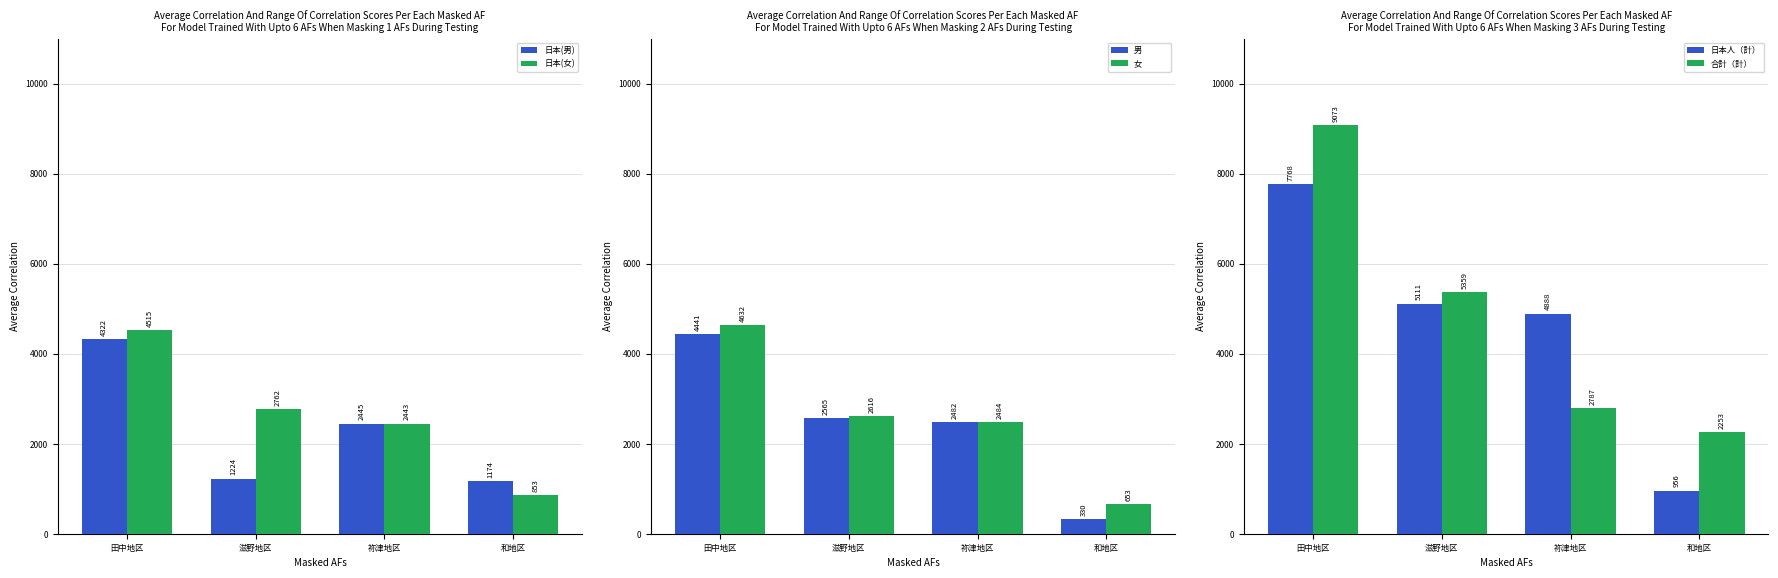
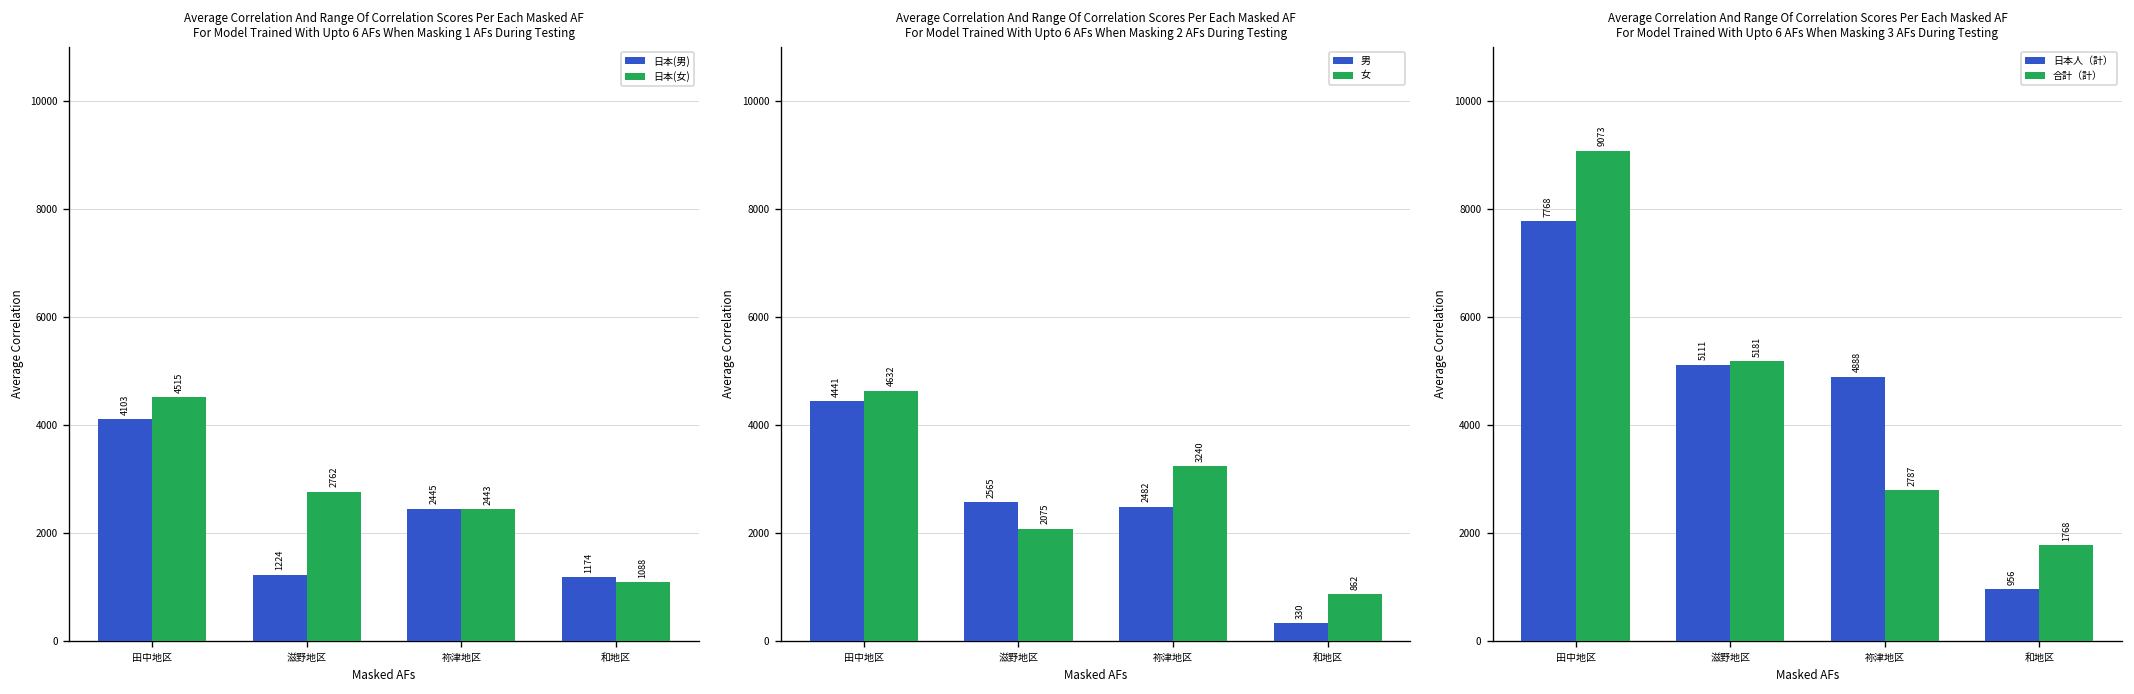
  {
    "Average Correlation And Range Of Correlation Scores Per Each Masked AF For Model Trained With Upto 6 AFs When Masking 1 AFs During Testing": {
      "日本(男)": {
-       "田中地区": 4322,
+       "田中地区": 4103,
        "滋野地区": 1224,
        "祢津地区": 2445,
        "和地区": 1174
      },
      "日本(女)": {
        "田中地区": 4515,
        "滋野地区": 2762,
        "祢津地区": 2443,
-       "和地区": 853
+       "和地区": 1088
      }
    },
    "Average Correlation And Range Of Correlation Scores Per Each Masked AF For Model Trained With Upto 6 AFs When Masking 2 AFs During Testing": {
      "男": {
        "田中地区": 4441,
        "滋野地区": 2565,
        "祢津地区": 2482,
        "和地区": 330
      },
      "女": {
        "田中地区": 4632,
-       "滋野地区": 2616,
-       "祢津地区": 2484,
-       "和地区": 653
+       "滋野地区": 2075,
+       "祢津地区": 3240,
+       "和地区": 862
      }
    },
    "Average Correlation And Range Of Correlation Scores Per Each Masked AF For Model Trained With Upto 6 AFs When Masking 3 AFs During Testing": {
      "日本人（計）": {
        "田中地区": 7768,
        "滋野地区": 5111,
        "祢津地区": 4888,
        "和地区": 956
      },
      "合計（計）": {
        "田中地区": 9073,
-       "滋野地区": 5359,
+       "滋野地区": 5181,
        "祢津地区": 2787,
-       "和地区": 2253
+       "和地区": 1768
      }
    }
  }
